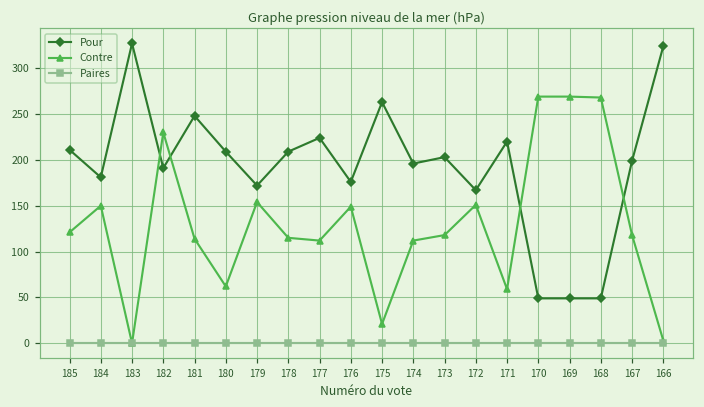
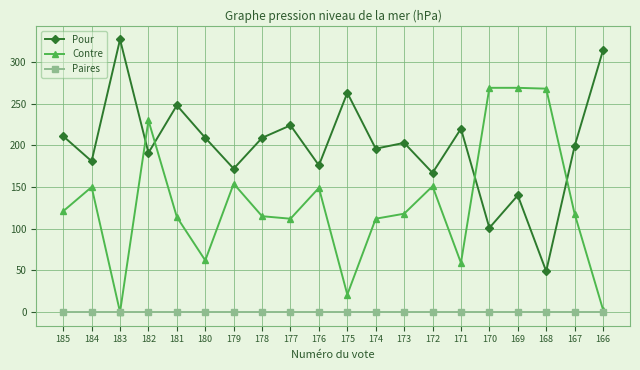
  {
    "Pour": {
      "185": 210,
      "184": 180,
      "183": 330,
      "182": 190,
      "181": 250,
      "180": 210,
      "179": 170,
      "178": 210,
      "177": 220,
      "176": 180,
      "175": 260,
      "174": 200,
      "173": 200,
      "172": 170,
      "171": 220,
-     "170": 50,
-     "169": 50,
+     "170": 100,
+     "169": 140,
      "168": 50,
      "167": 200,
-     "166": 320
+     "166": 310
    },
    "Contre": {
      "185": 120,
      "184": 150,
      "182": 230,
      "181": 110,
      "180": 60,
      "179": 150,
      "178": 120,
      "177": 110,
      "176": 150,
      "175": 20,
      "174": 110,
      "173": 120,
      "172": 150,
      "171": 60,
      "170": 270,
      "169": 270,
      "168": 270,
      "167": 120
    },
    "Paires": {
      "185": 0,
      "184": 0,
      "182": 0,
      "181": 0,
      "180": 0,
      "179": 0,
      "178": 0,
      "177": 0,
      "176": 0,
      "175": 0,
      "174": 0,
      "173": 0,
      "172": 0,
      "171": 0,
      "170": 0,
      "169": 0,
      "168": 0,
      "167": 0
    }
  }
